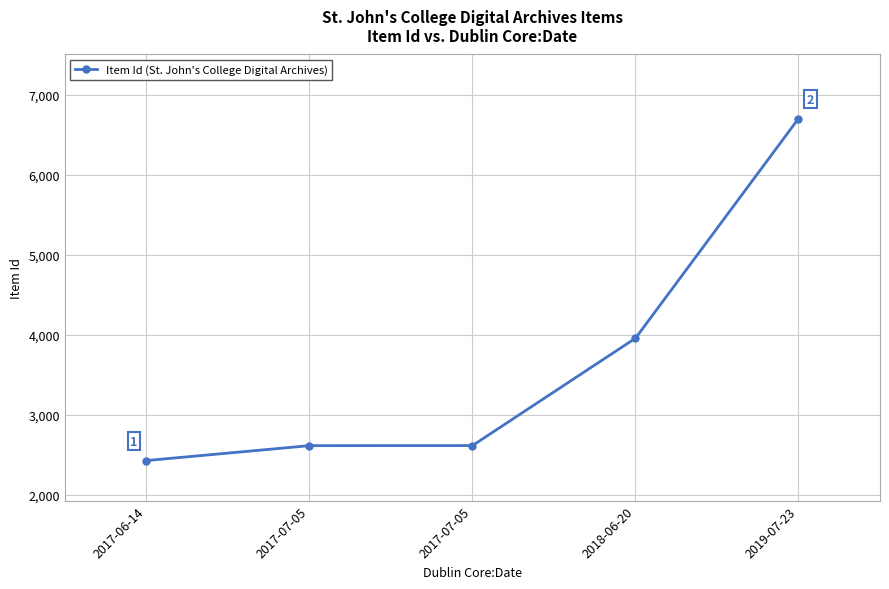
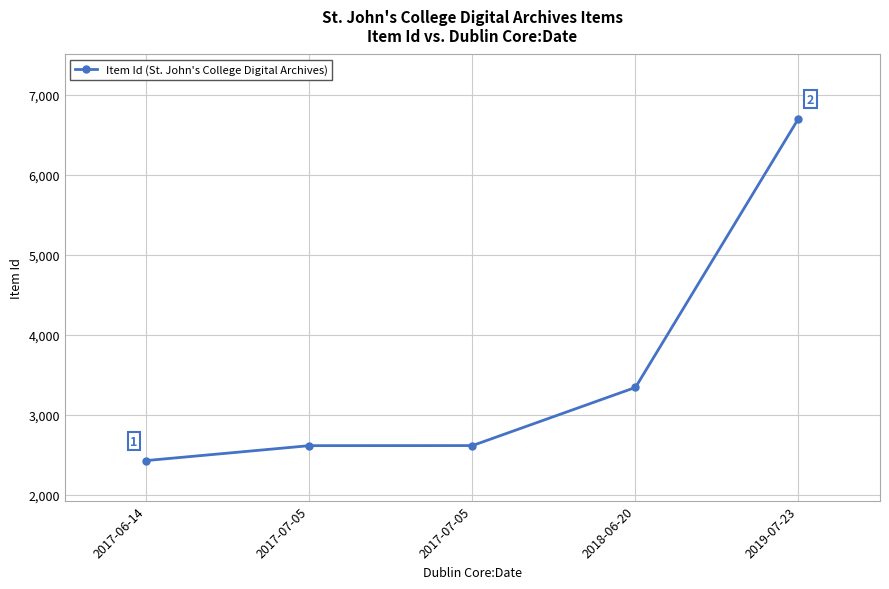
  {
-   "2018-06-20": "4,000"
+   "2018-06-20": "3,300"
  }
